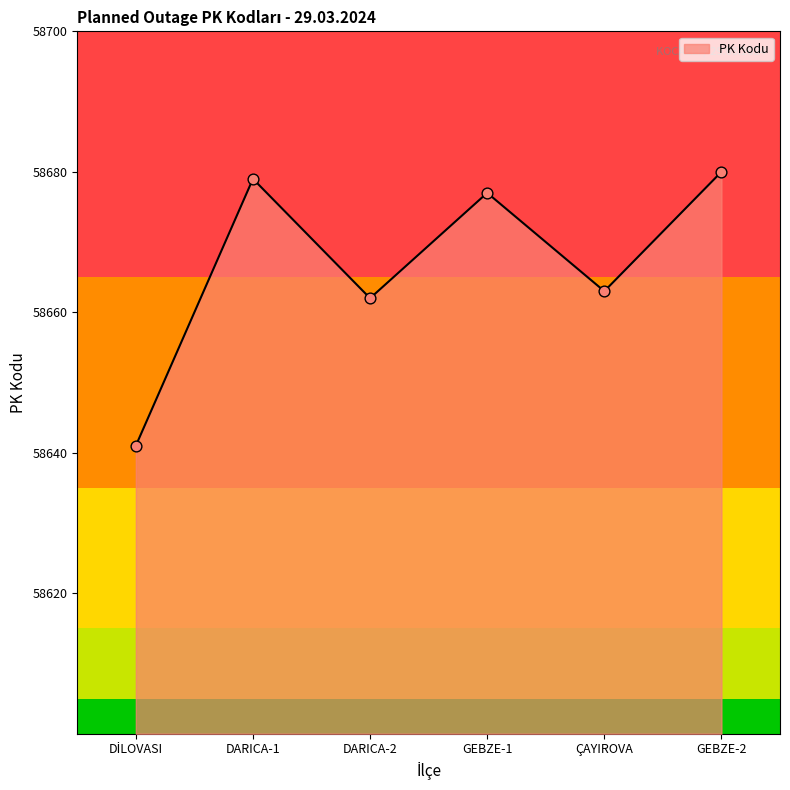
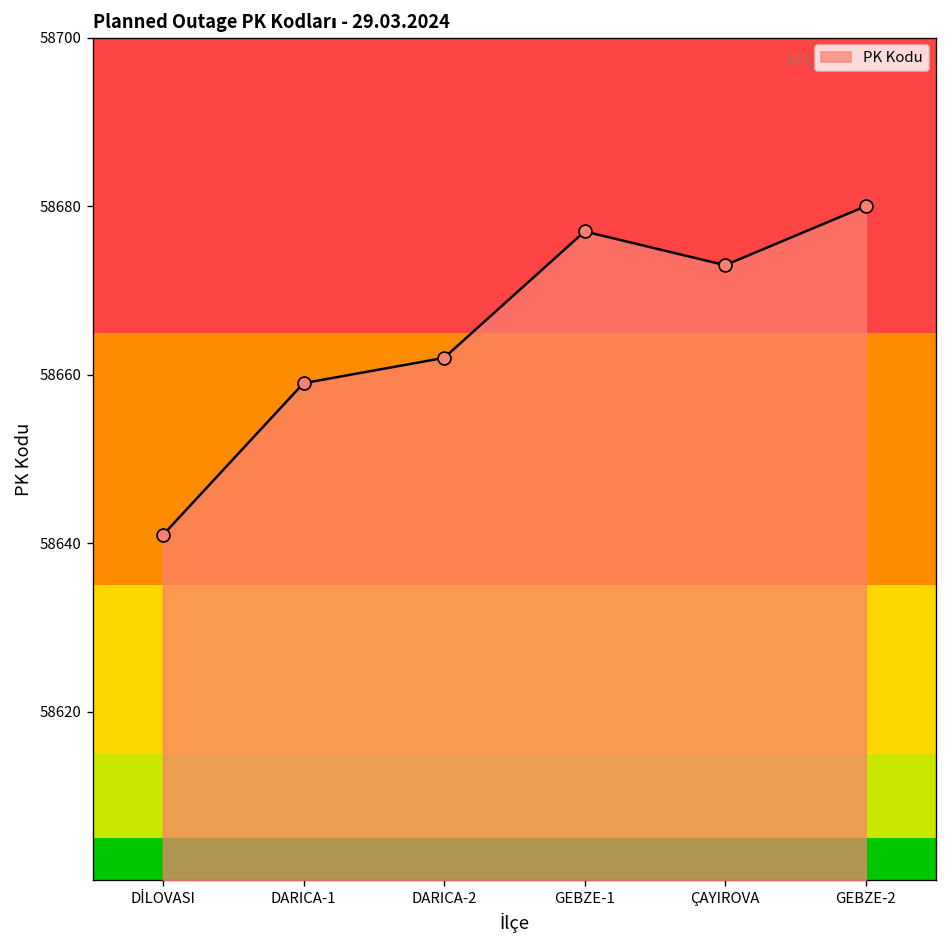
  {
    "DİLOVASI": 58641,
-   "DARICA-1": 58679,
+   "DARICA-1": 58659,
    "DARICA-2": 58662,
    "GEBZE-1": 58677,
-   "ÇAYIROVA": 58663,
+   "ÇAYIROVA": 58673,
    "GEBZE-2": 58680
  }
